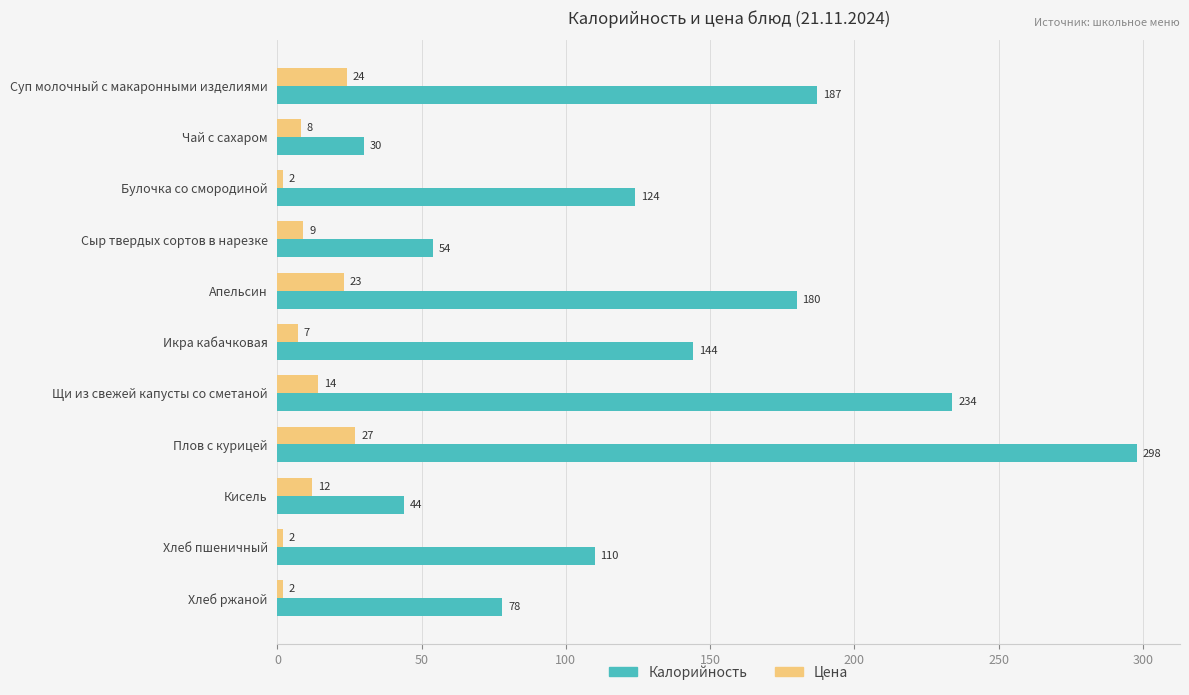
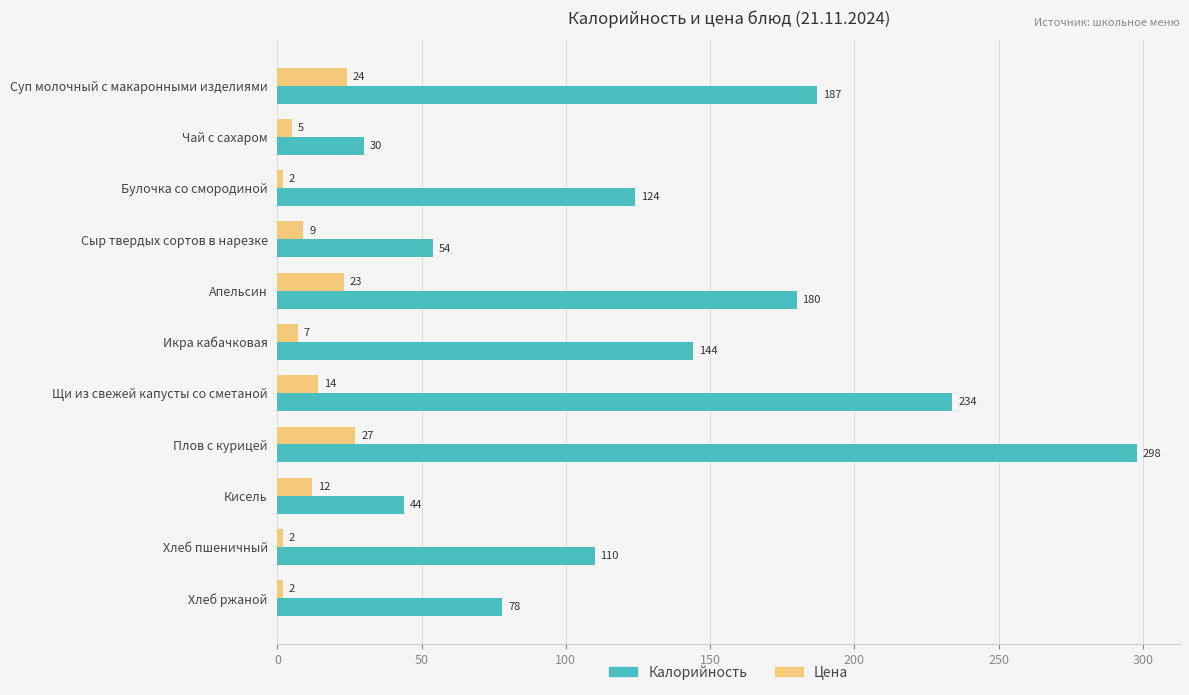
  {
    "Калорийность": {
      "Суп молочный с макаронными изделиями": 187,
      "Чай с сахаром": 30,
      "Булочка со смородиной": 124,
      "Сыр твердых сортов в нарезке": 54,
      "Апельсин": 180,
      "Икра кабачковая": 144,
      "Щи из свежей капусты со сметаной": 234,
      "Плов с курицей": 298,
      "Кисель": 44,
      "Хлеб пшеничный": 110,
      "Хлеб ржаной": 78
    },
    "Цена": {
      "Суп молочный с макаронными изделиями": 24,
-     "Чай с сахаром": 8,
+     "Чай с сахаром": 5,
      "Булочка со смородиной": 2,
      "Сыр твердых сортов в нарезке": 9,
      "Апельсин": 23,
      "Икра кабачковая": 7,
      "Щи из свежей капусты со сметаной": 14,
      "Плов с курицей": 27,
      "Кисель": 12,
      "Хлеб пшеничный": 2,
      "Хлеб ржаной": 2
    }
  }
